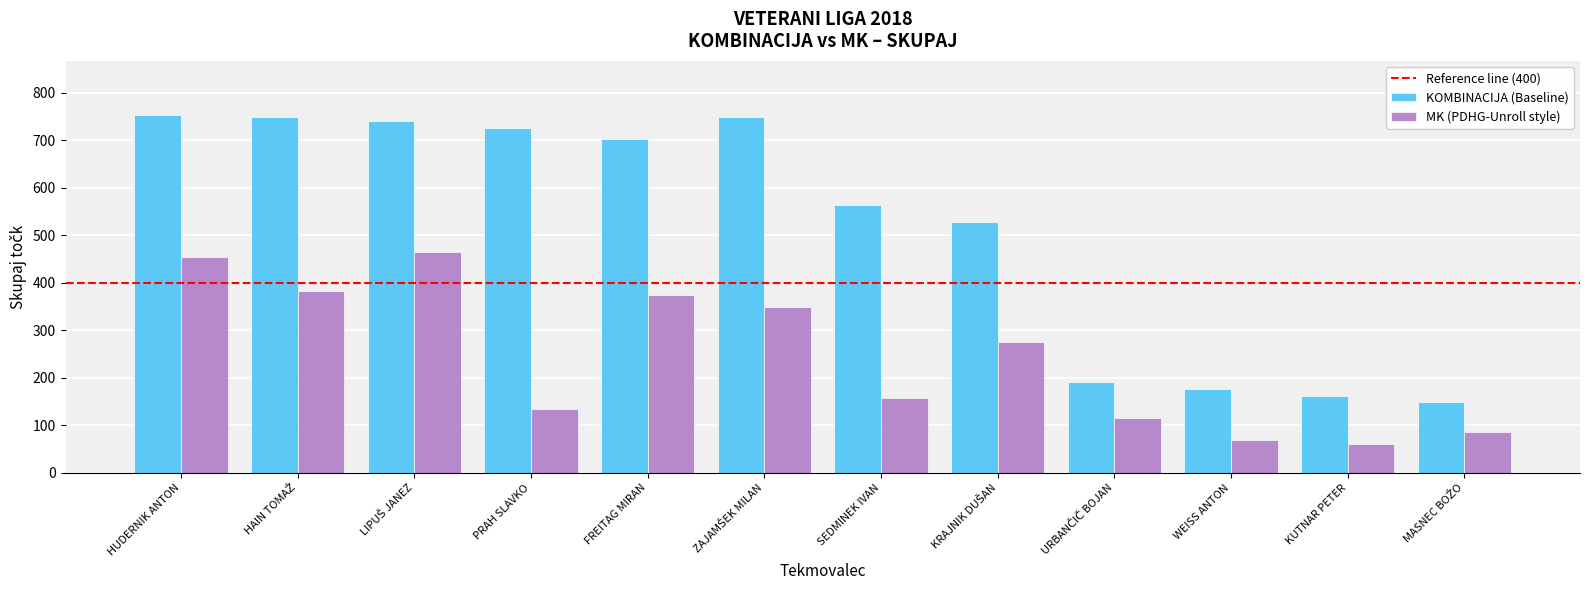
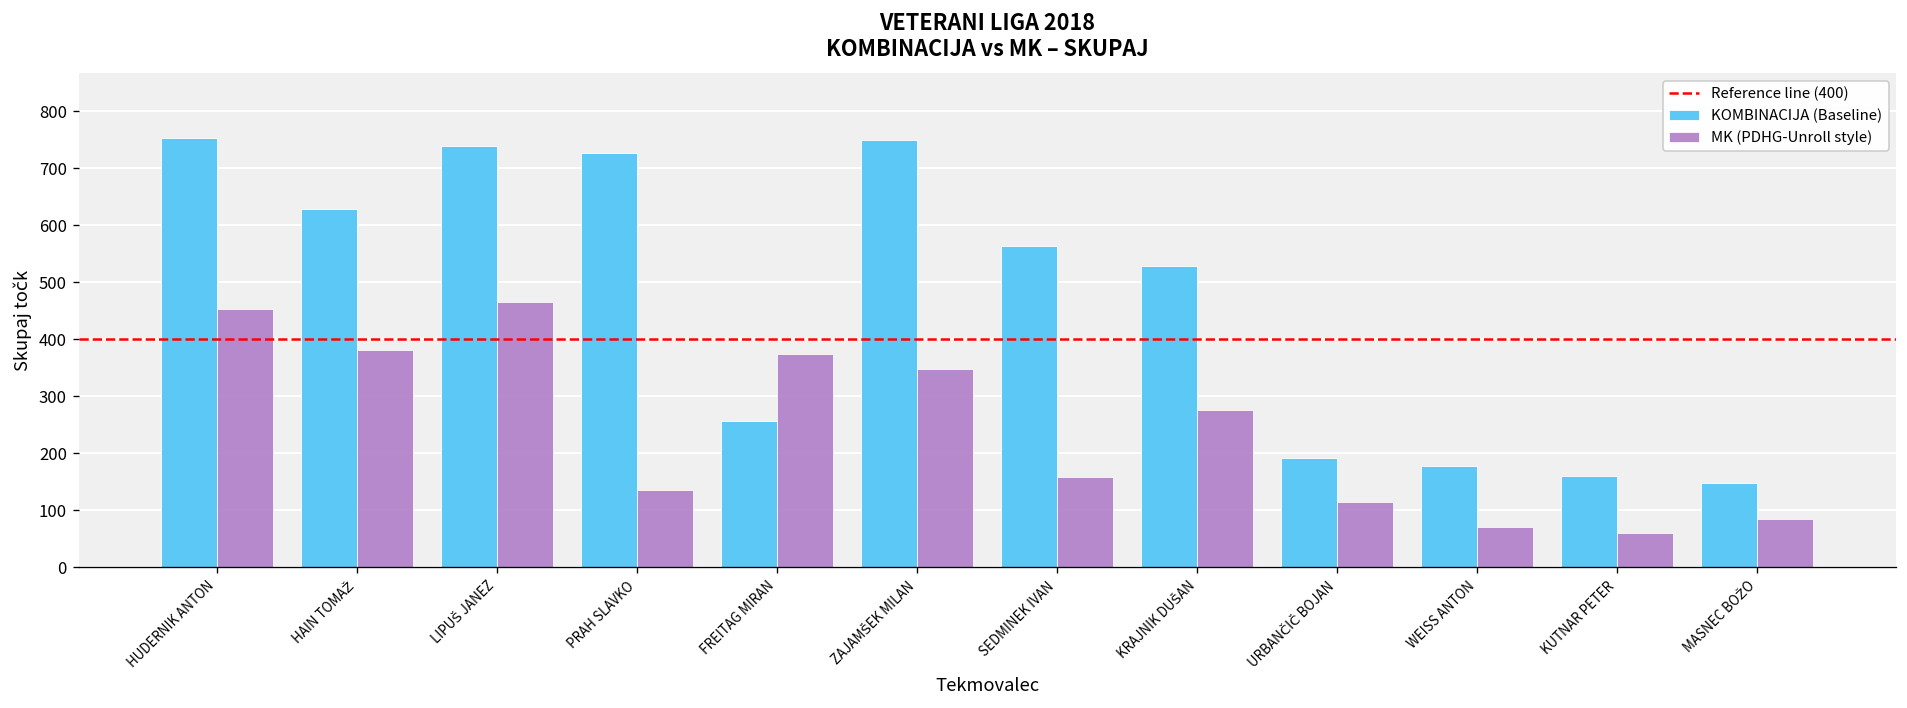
  {
    "KOMBINACIJA (Baseline)": {
      "HUDERNIK ANTON": 750,
-     "HAIN TOMAŽ": 750,
+     "HAIN TOMAŽ": 630,
      "LIPUŠ JANEZ": 740,
      "PRAH SLAVKO": 730,
-     "FREITAG MIRAN": 700,
+     "FREITAG MIRAN": 260,
      "ZAJAMŠEK MILAN": 750,
      "SEDMINEK IVAN": 560,
      "KRAJNIK DUŠAN": 530,
      "URBANČIČ BOJAN": 190,
      "WEISS ANTON": 180,
      "KUTNAR PETER": 160,
      "MASNEC BOŽO": 150
    },
    "MK (PDHG-Unroll style)": {
      "HUDERNIK ANTON": 450,
      "HAIN TOMAŽ": 380,
      "LIPUŠ JANEZ": 470,
      "PRAH SLAVKO": 140,
      "FREITAG MIRAN": 370,
      "ZAJAMŠEK MILAN": 350,
      "SEDMINEK IVAN": 160,
      "KRAJNIK DUŠAN": 280,
      "URBANČIČ BOJAN": 120,
      "WEISS ANTON": 70,
      "KUTNAR PETER": 60,
      "MASNEC BOŽO": 90
    }
  }
